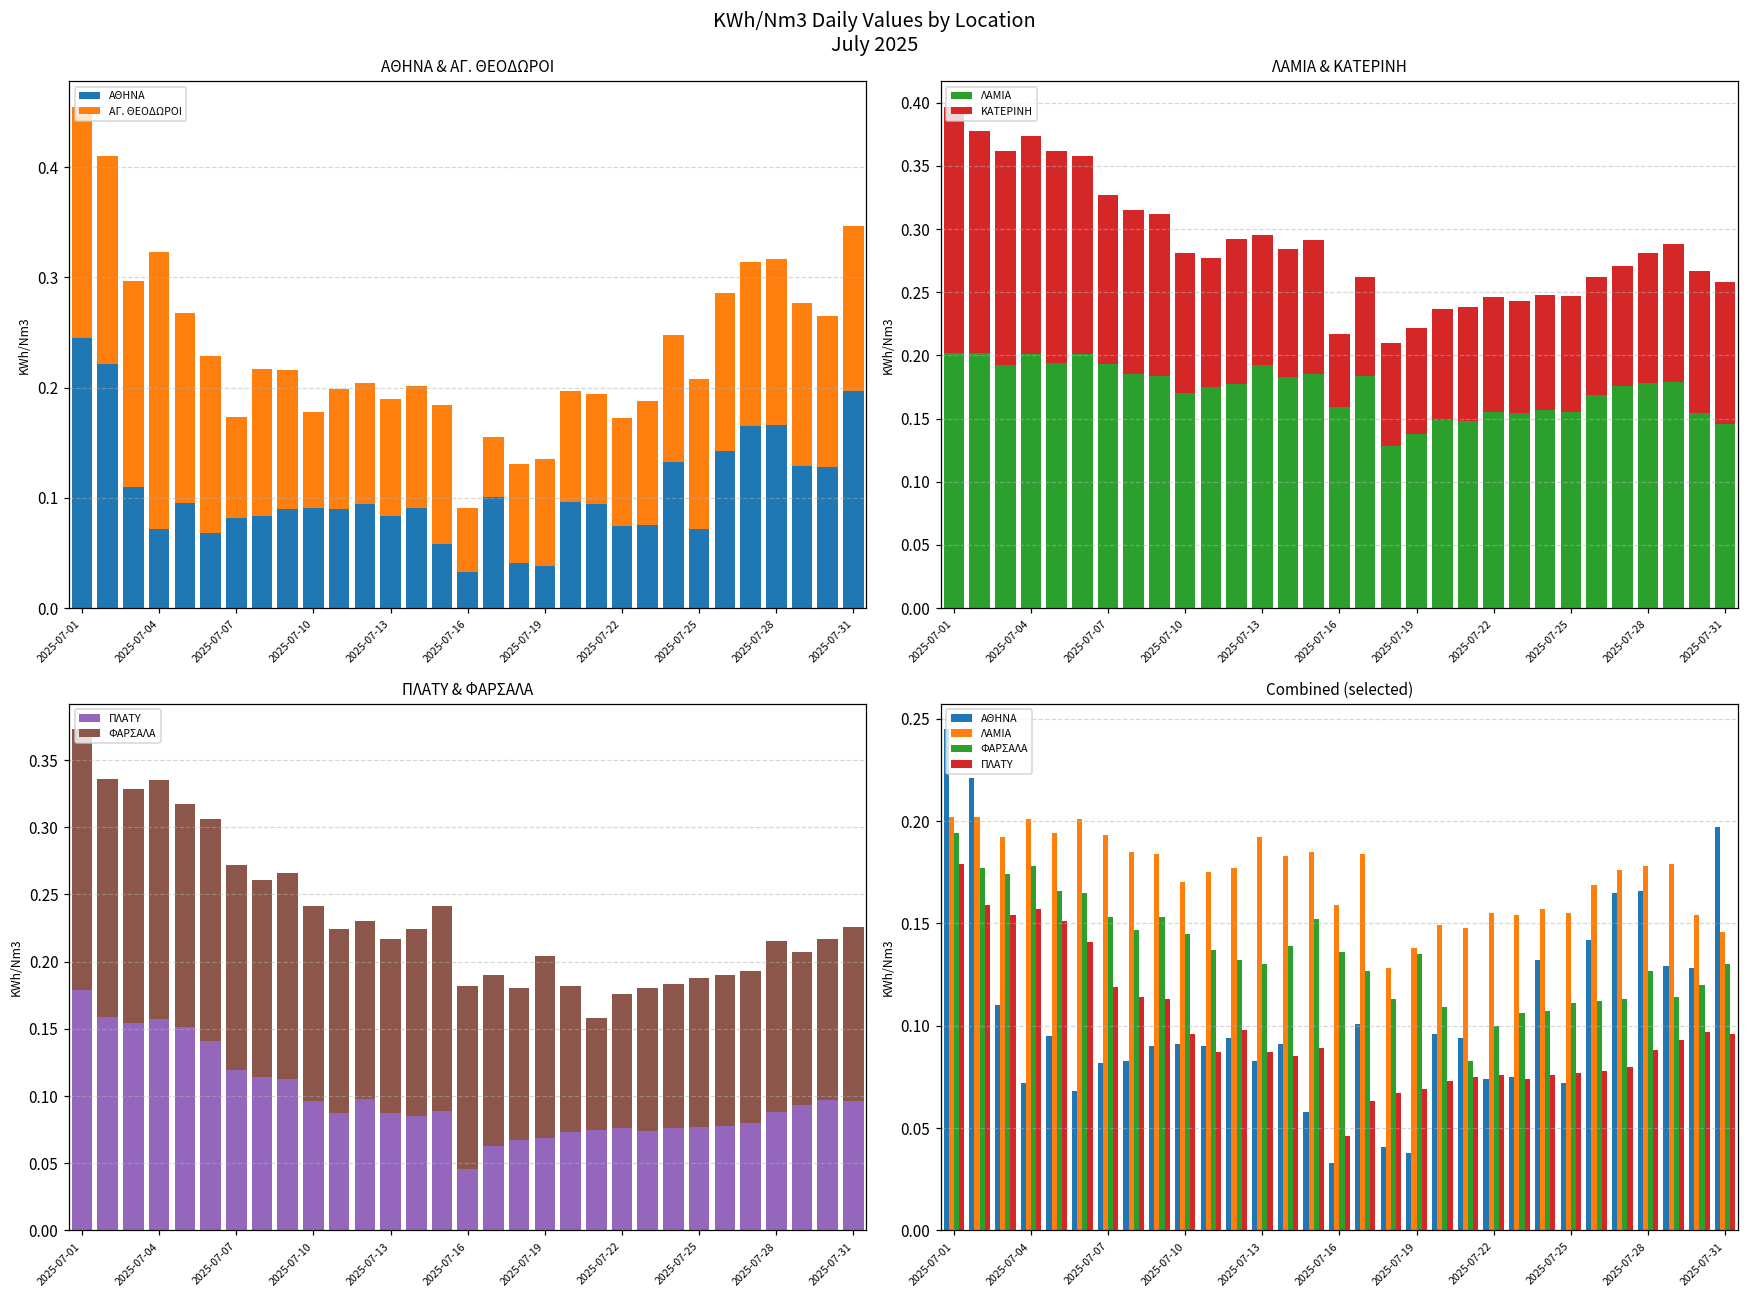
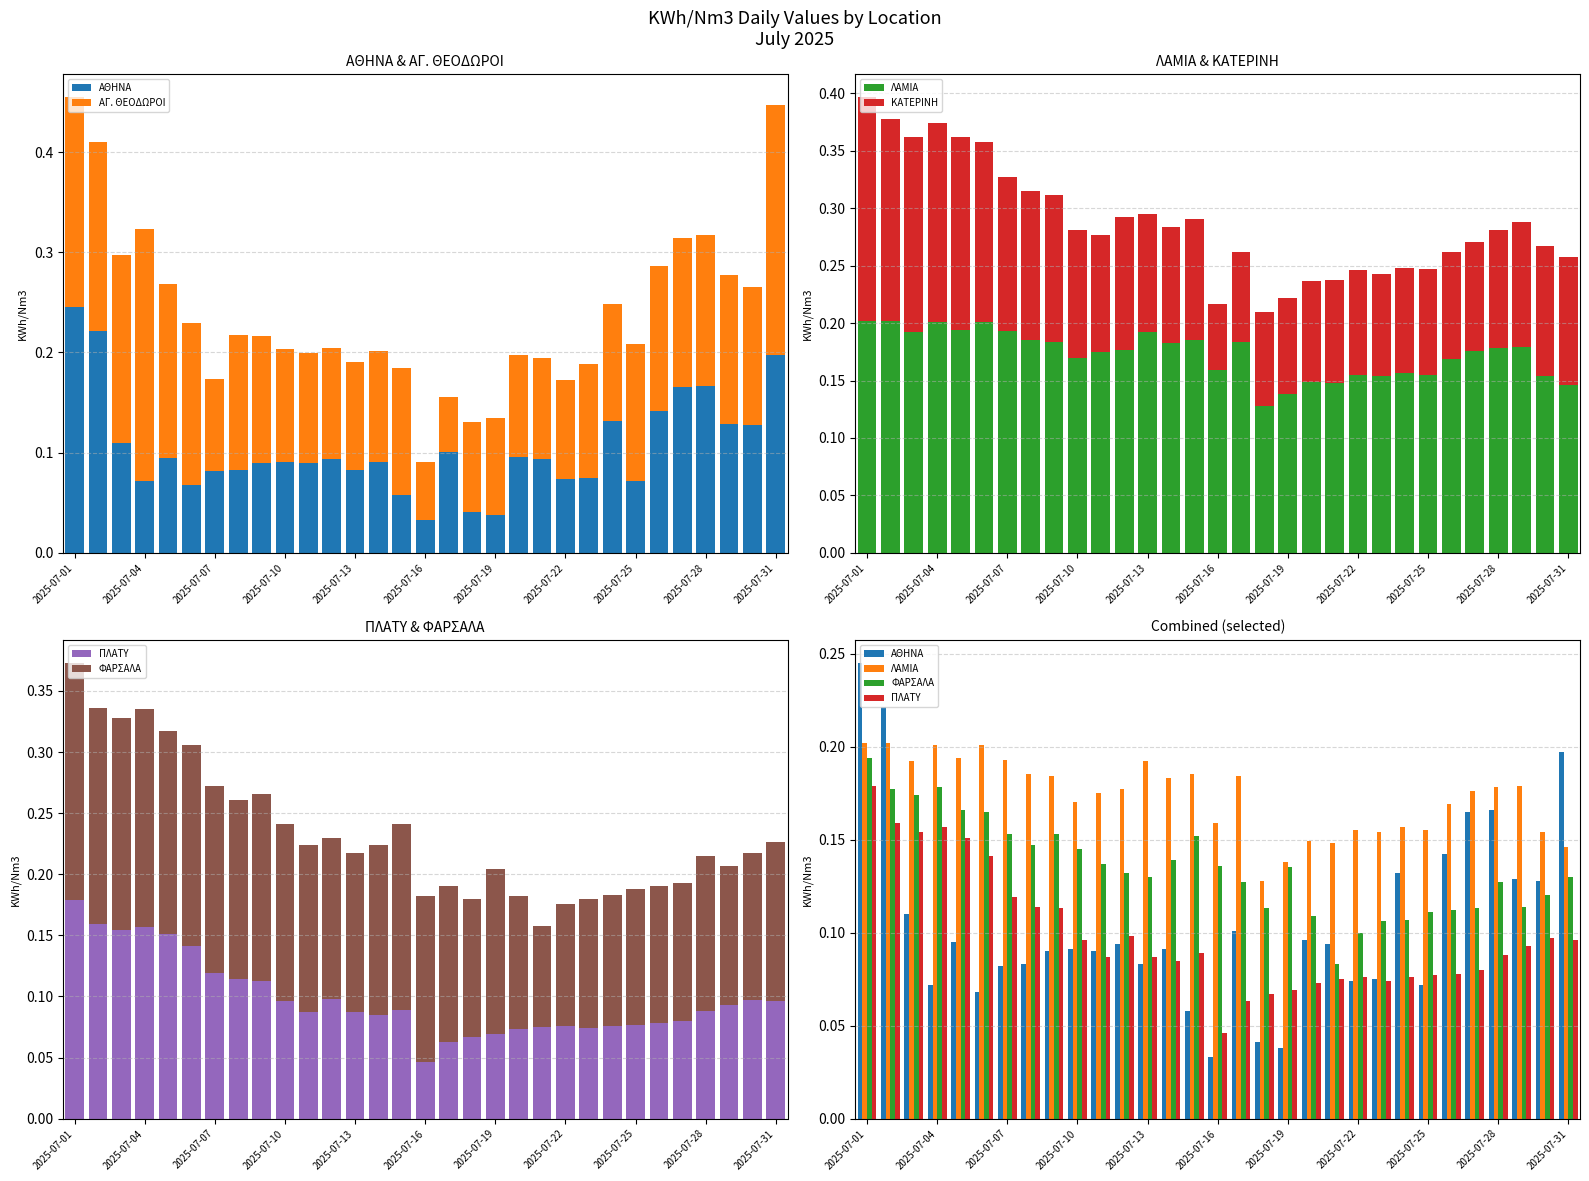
  {
    "ΑΘΗΝΑ & ΑΓ. ΘΕΟΔΩΡΟΙ": {
      "ΑΘΗΝΑ": {
        "2025-07-01": 0.245,
        "2025-07-04": 0.072,
        "2025-07-07": 0.082,
        "2025-07-10": 0.091,
        "2025-07-13": 0.083,
        "2025-07-16": 0.033,
        "2025-07-19": 0.038,
        "2025-07-22": 0.074,
        "2025-07-25": 0.072,
        "2025-07-28": 0.166,
        "2025-07-31": 0.197
      },
      "ΑΓ. ΘΕΟΔΩΡΟΙ": {
        "2025-07-04": 0.251,
        "2025-07-07": 0.091,
-       "2025-07-10": 0.087,
+       "2025-07-10": 0.112,
        "2025-07-13": 0.107,
        "2025-07-16": 0.058,
        "2025-07-19": 0.097,
        "2025-07-22": 0.098,
        "2025-07-25": 0.136,
        "2025-07-28": 0.151,
-       "2025-07-31": 0.150
+       "2025-07-31": 0.250
      }
    },
    "ΛΑΜΙΑ & ΚΑΤΕΡΙΝΗ": {
      "ΚΑΤΕΡΙΝΗ": {
        "2025-07-04": 0.173,
        "2025-07-07": 0.134,
        "2025-07-10": 0.111,
        "2025-07-13": 0.103,
        "2025-07-16": 0.058,
        "2025-07-19": 0.084,
        "2025-07-22": 0.091,
        "2025-07-25": 0.092,
        "2025-07-28": 0.103,
        "2025-07-31": 0.112
      }
    }
  }
